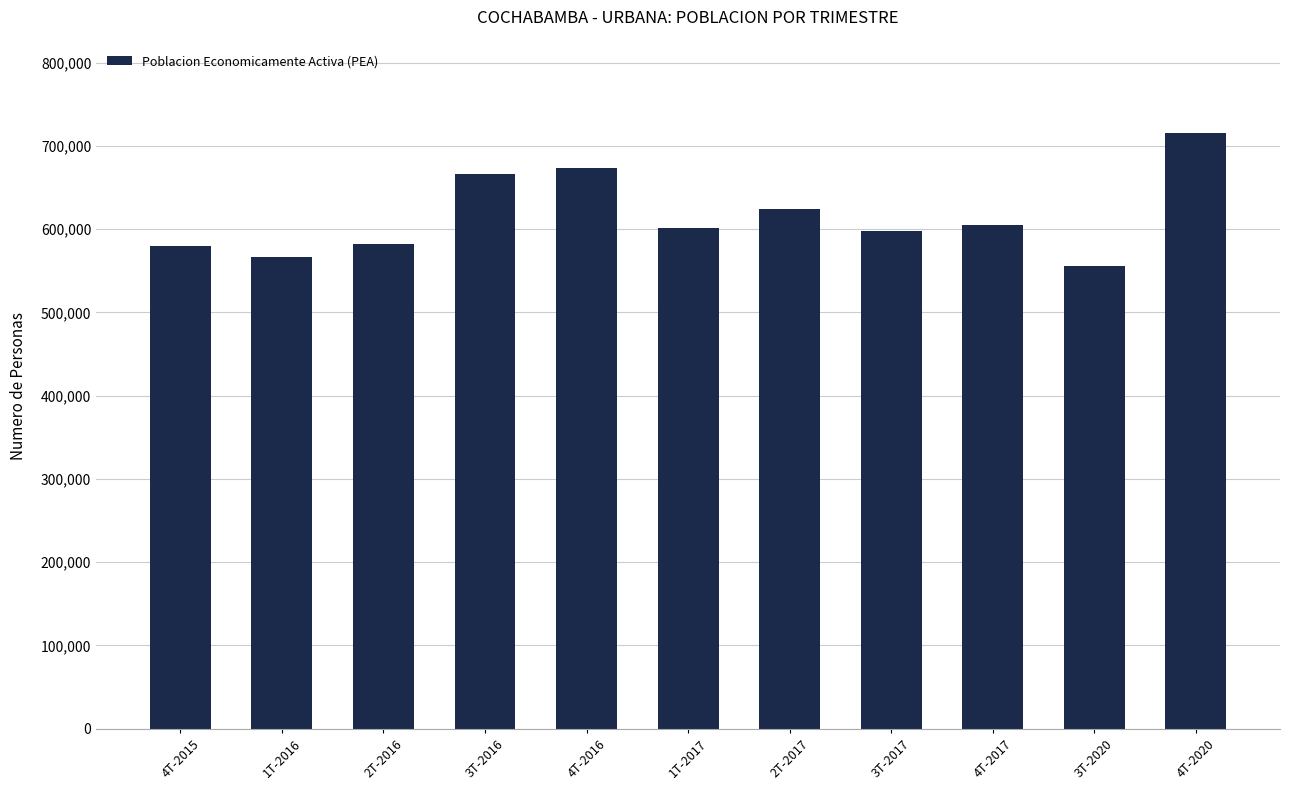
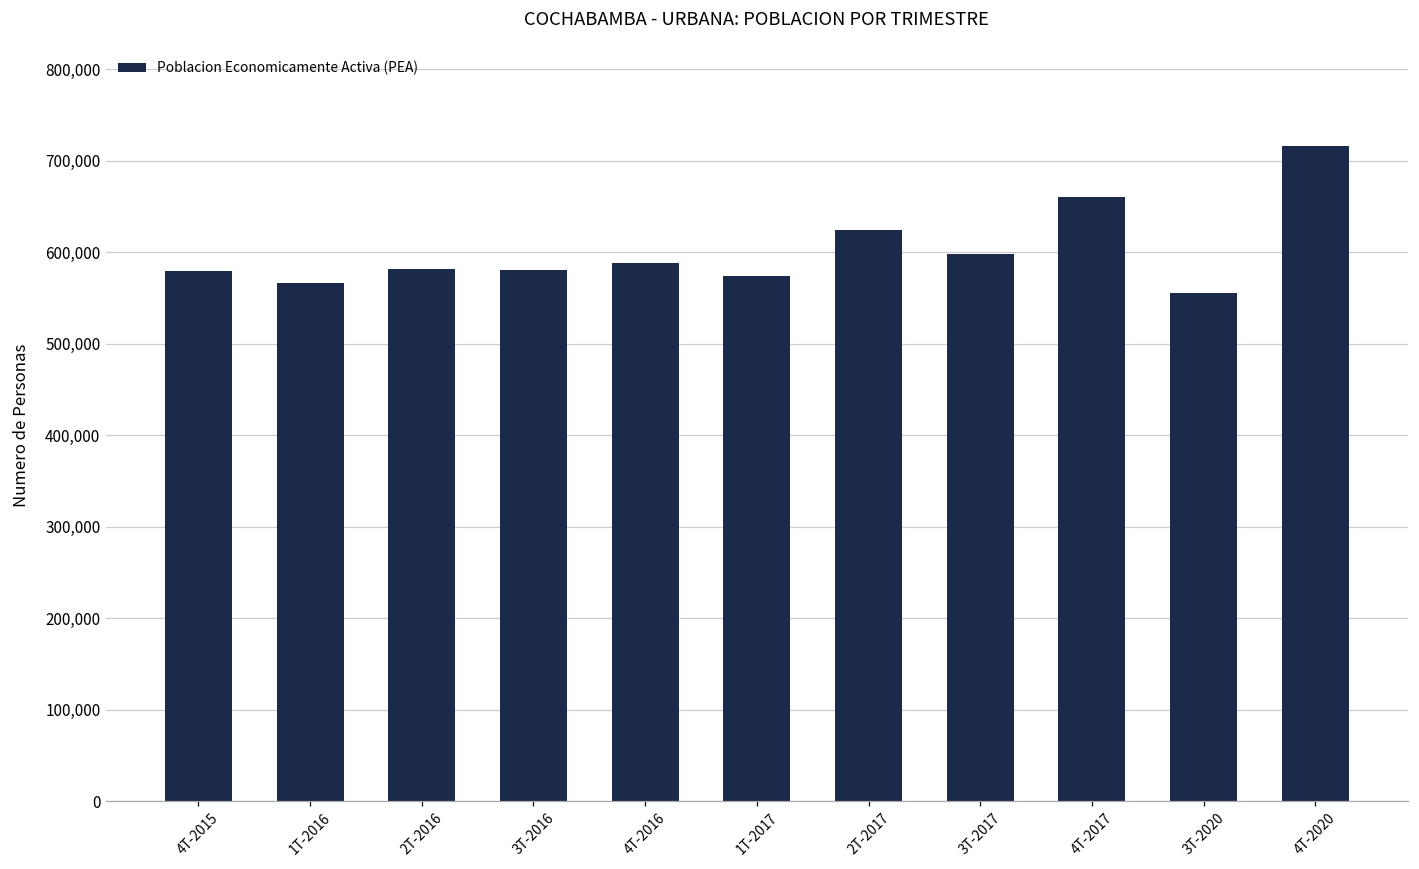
  {
    "4T-2015": "580,000",
    "1T-2016": "570,000",
    "2T-2016": "580,000",
-   "3T-2016": "670,000",
-   "4T-2016": "670,000",
-   "1T-2017": "600,000",
+   "3T-2016": "580,000",
+   "4T-2016": "590,000",
+   "1T-2017": "570,000",
    "2T-2017": "620,000",
    "3T-2017": "600,000",
-   "4T-2017": "610,000",
+   "4T-2017": "660,000",
    "3T-2020": "560,000",
    "4T-2020": "720,000"
  }
